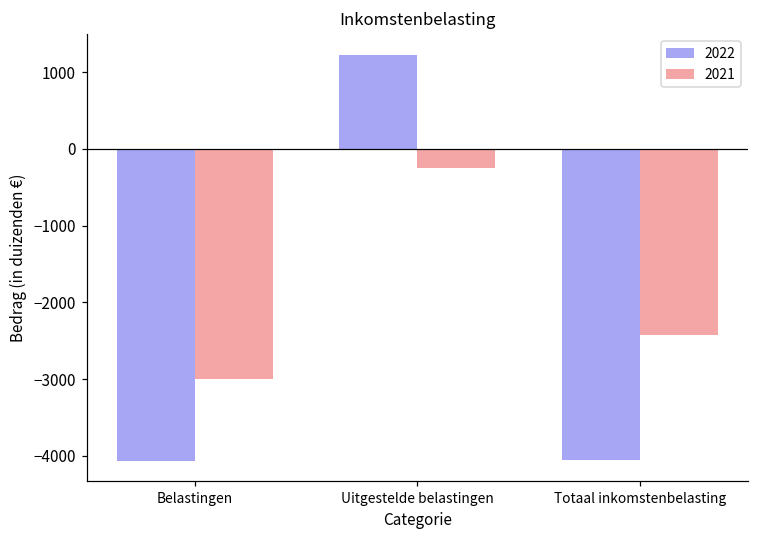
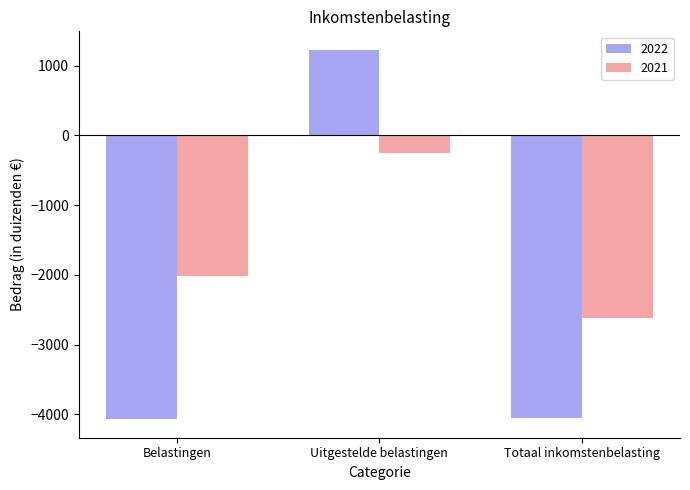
  {
    "2022": {
      "Belastingen": -4100,
      "Uitgestelde belastingen": 1200,
      "Totaal inkomstenbelasting": -4100
    },
    "2021": {
-     "Belastingen": -3000,
+     "Belastingen": -2000,
      "Uitgestelde belastingen": -300,
-     "Totaal inkomstenbelasting": -2400
+     "Totaal inkomstenbelasting": -2600
    }
  }
